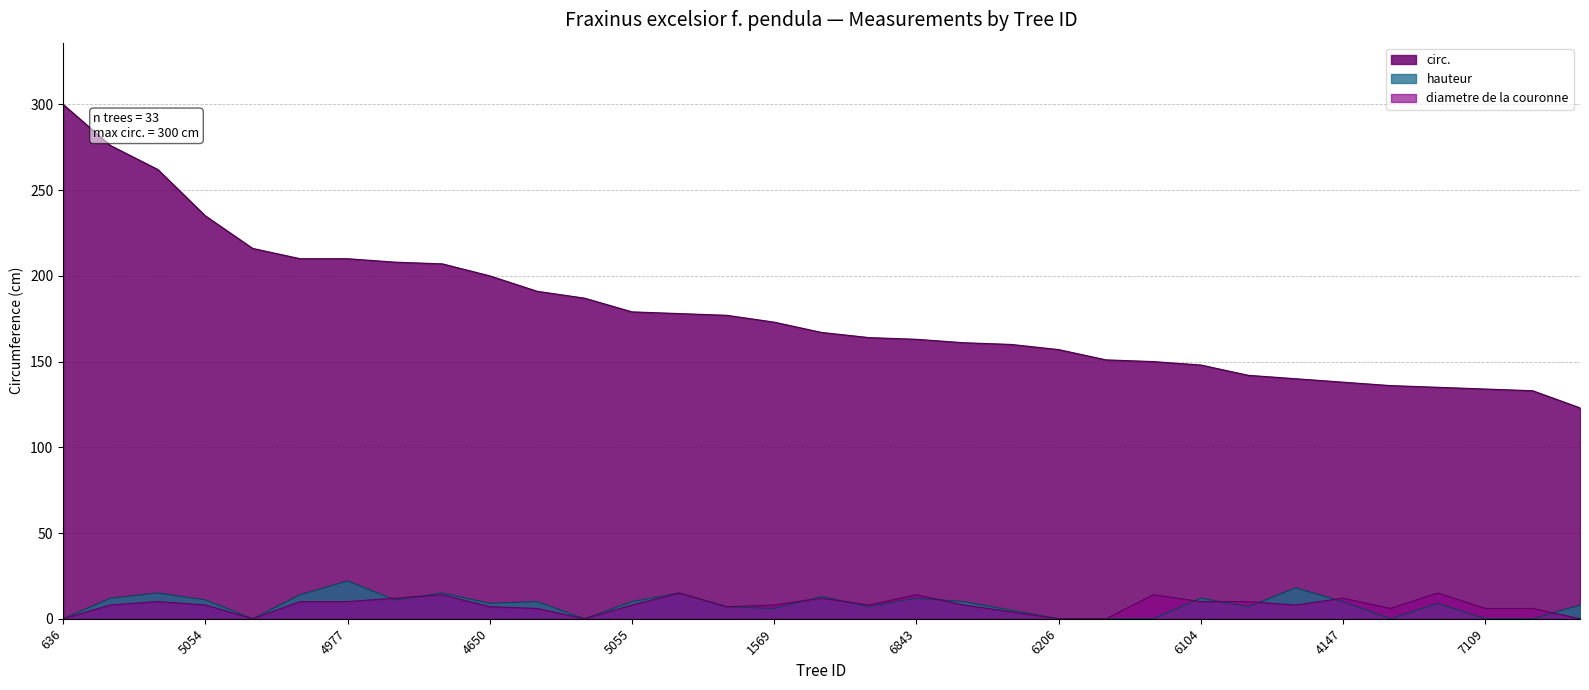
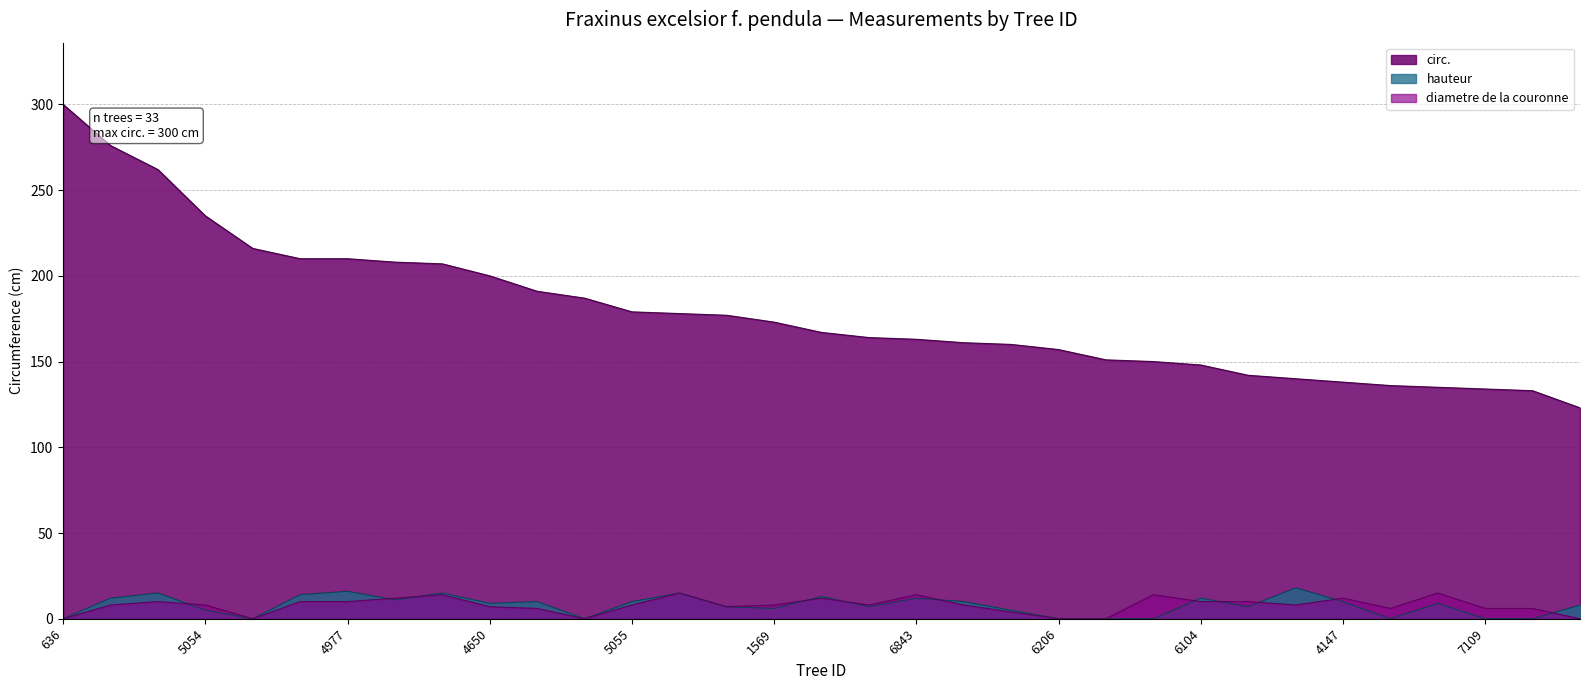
  {
    "hauteur": {
-     "5054": 11,
-     "4977": 22,
+     "5054": 5,
+     "4977": 16,
      "4650": 9,
      "5055": 10,
      "1569": 6,
      "6843": 12,
      "6104": 12,
      "4147": 10,
      "7109": 0
    }
  }
